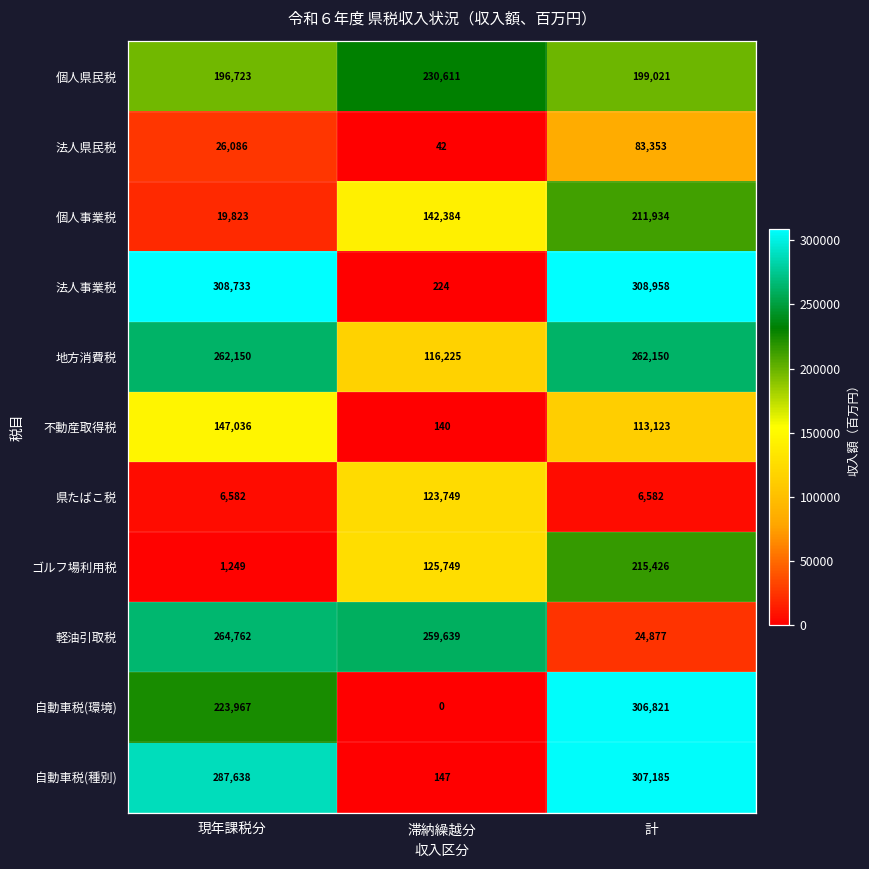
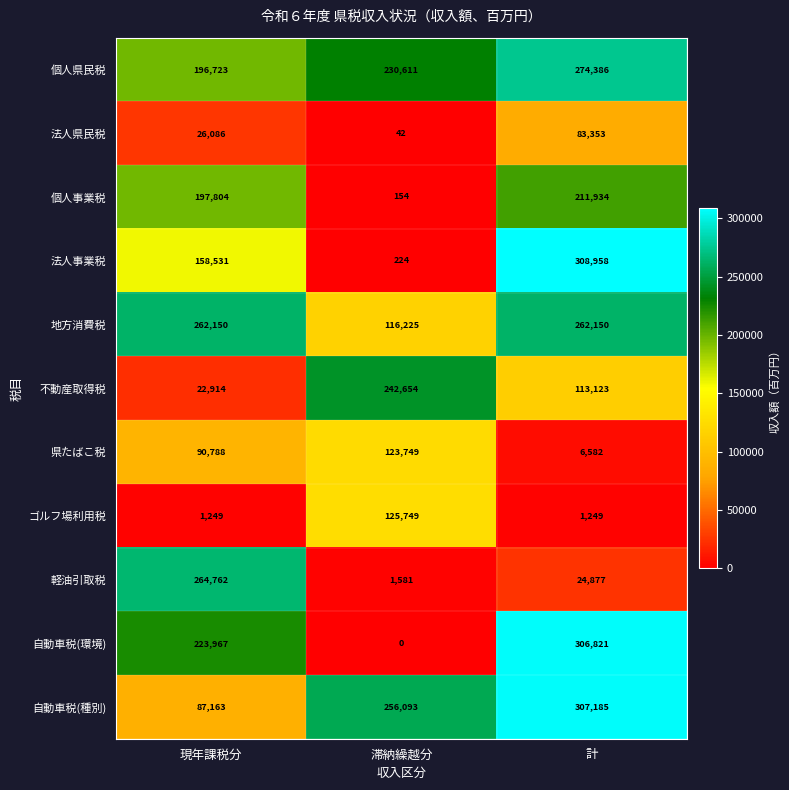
  {
    "個人県民税": {
      "現年課税分": "196,723",
      "滞納繰越分": "230,611",
-     "計": "199,021"
+     "計": "274,386"
    },
    "法人県民税": {
      "現年課税分": "26,086",
      "滞納繰越分": "42",
      "計": "83,353"
    },
    "個人事業税": {
-     "現年課税分": "19,823",
-     "滞納繰越分": "142,384",
+     "現年課税分": "197,804",
+     "滞納繰越分": "154",
      "計": "211,934"
    },
    "法人事業税": {
-     "現年課税分": "308,733",
+     "現年課税分": "158,531",
      "滞納繰越分": "224",
      "計": "308,958"
    },
    "地方消費税": {
      "現年課税分": "262,150",
      "滞納繰越分": "116,225",
      "計": "262,150"
    },
    "不動産取得税": {
-     "現年課税分": "147,036",
-     "滞納繰越分": "140",
+     "現年課税分": "22,914",
+     "滞納繰越分": "242,654",
      "計": "113,123"
    },
    "県たばこ税": {
-     "現年課税分": "6,582",
+     "現年課税分": "90,788",
      "滞納繰越分": "123,749",
      "計": "6,582"
    },
    "ゴルフ場利用税": {
      "現年課税分": "1,249",
      "滞納繰越分": "125,749",
-     "計": "215,426"
+     "計": "1,249"
    },
    "軽油引取税": {
      "現年課税分": "264,762",
-     "滞納繰越分": "259,639",
+     "滞納繰越分": "1,581",
      "計": "24,877"
    },
    "自動車税(環境)": {
      "現年課税分": "223,967",
      "滞納繰越分": "0",
      "計": "306,821"
    },
    "自動車税(種別)": {
-     "現年課税分": "287,638",
-     "滞納繰越分": "147",
+     "現年課税分": "87,163",
+     "滞納繰越分": "256,093",
      "計": "307,185"
    }
  }
